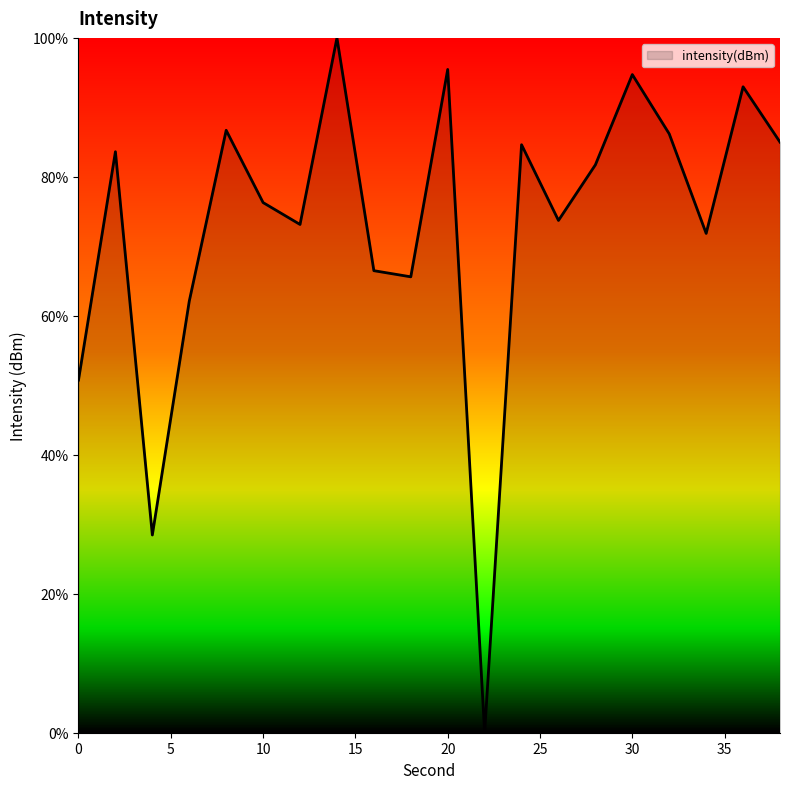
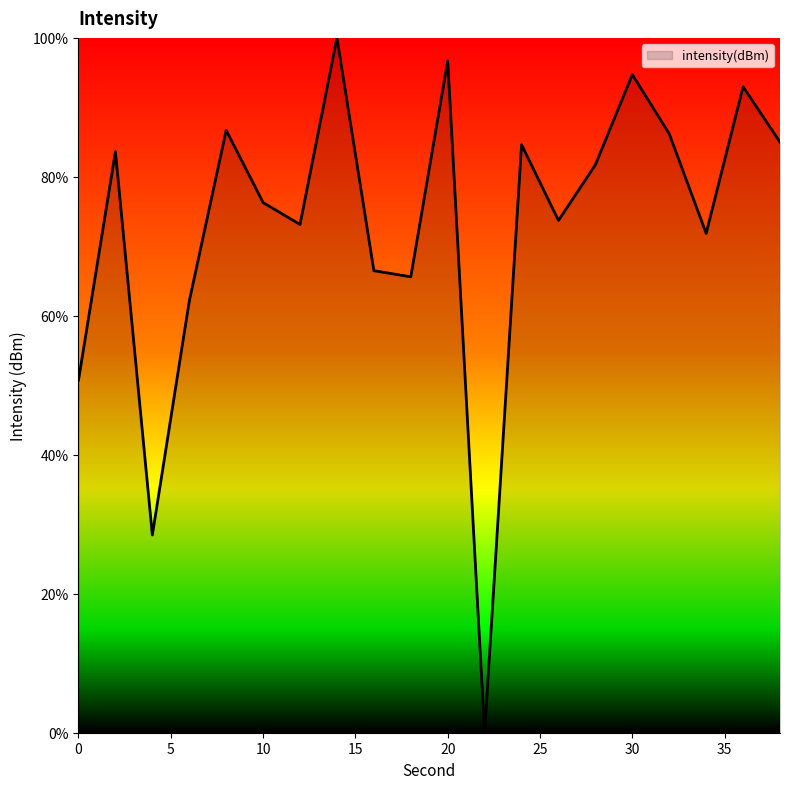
  {
    "0": "51%",
    "10": "76%",
-   "20": "95%",
+   "20": "97%",
    "30": "95%"
  }
